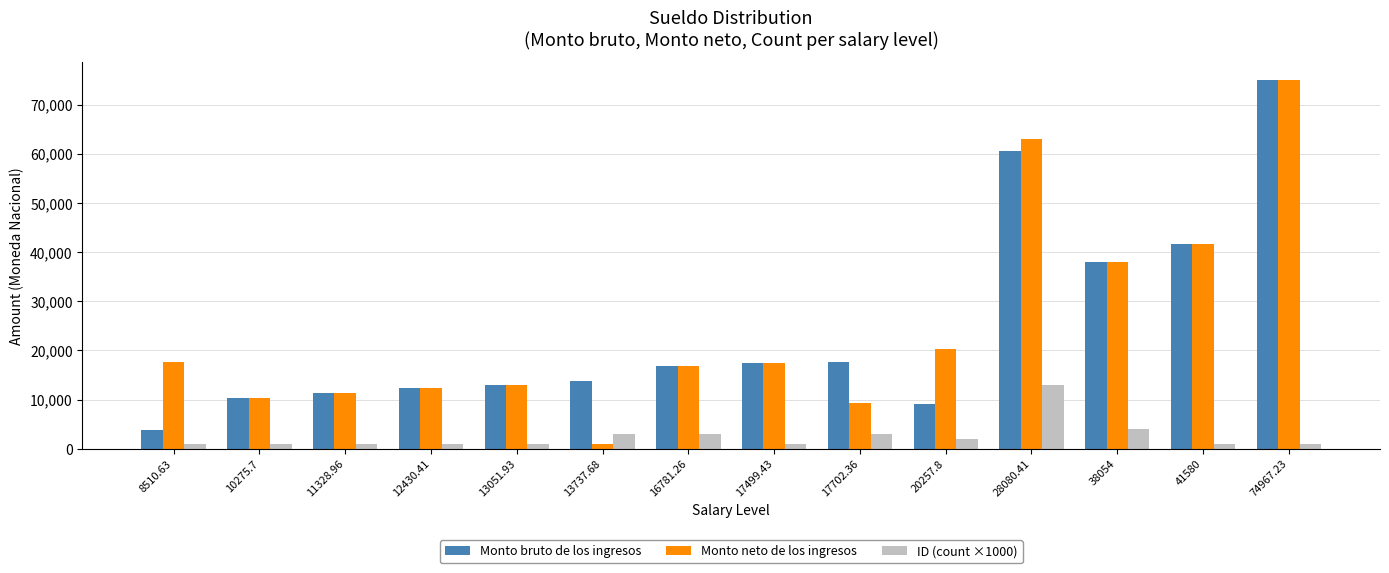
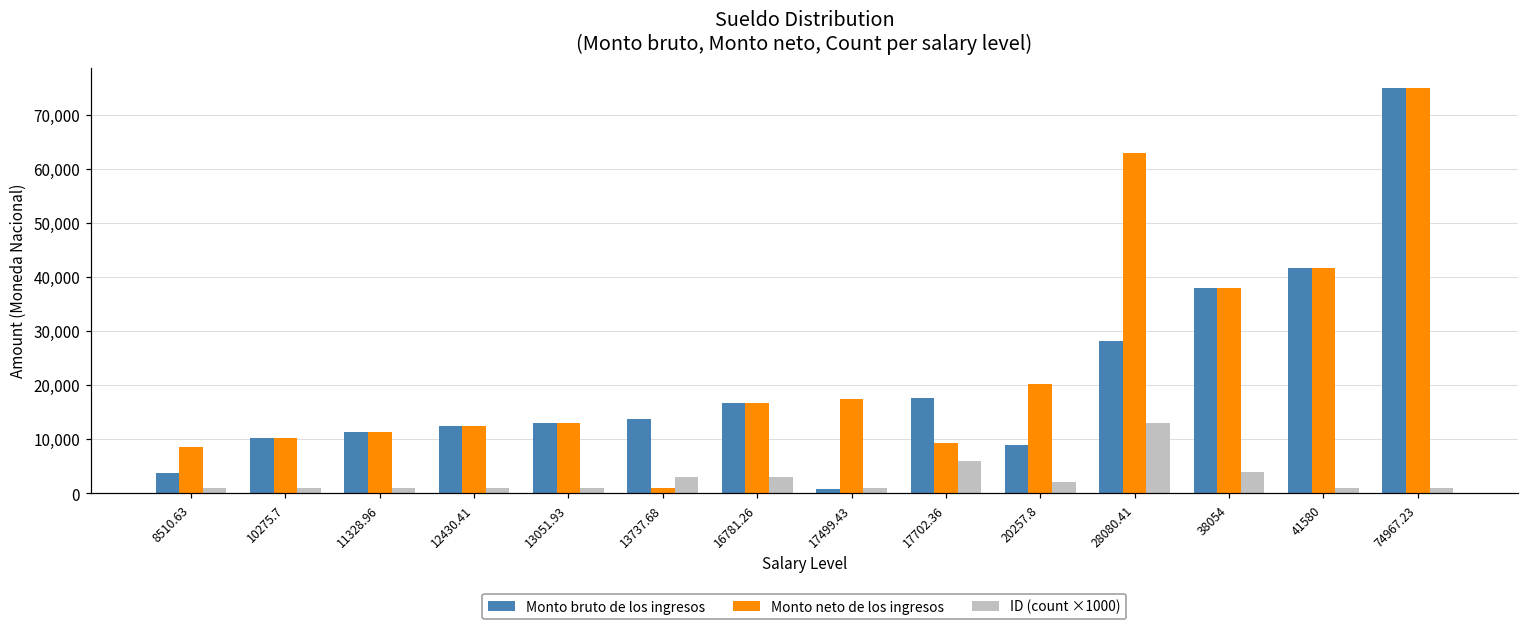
  {
    "Monto bruto de los ingresos": {
      "8510.63": "4,000",
      "10275.7": "10,000",
      "11328.96": "11,000",
      "12430.41": "12,000",
      "13051.93": "13,000",
      "13737.68": "14,000",
      "16781.26": "17,000",
-     "17499.43": "17,000",
+     "17499.43": "1,000",
      "17702.36": "18,000",
      "20257.8": "9,000",
-     "28080.41": "61,000",
+     "28080.41": "28,000",
      "38054": "38,000",
      "41580": "42,000",
      "74967.23": "75,000"
    },
    "Monto neto de los ingresos": {
-     "8510.63": "18,000",
+     "8510.63": "9,000",
      "10275.7": "10,000",
      "11328.96": "11,000",
      "12430.41": "12,000",
      "13051.93": "13,000",
      "13737.68": "1,000",
      "16781.26": "17,000",
      "17499.43": "17,000",
      "17702.36": "9,000",
      "20257.8": "20,000",
      "28080.41": "63,000",
      "38054": "38,000",
      "41580": "42,000",
      "74967.23": "75,000"
    },
    "ID (count ×1000)": {
      "8510.63": "1,000",
      "10275.7": "1,000",
      "11328.96": "1,000",
      "12430.41": "1,000",
      "13051.93": "1,000",
      "13737.68": "3,000",
      "16781.26": "3,000",
      "17499.43": "1,000",
-     "17702.36": "3,000",
+     "17702.36": "6,000",
      "20257.8": "2,000",
      "28080.41": "13,000",
      "38054": "4,000",
      "41580": "1,000",
      "74967.23": "1,000"
    }
  }
